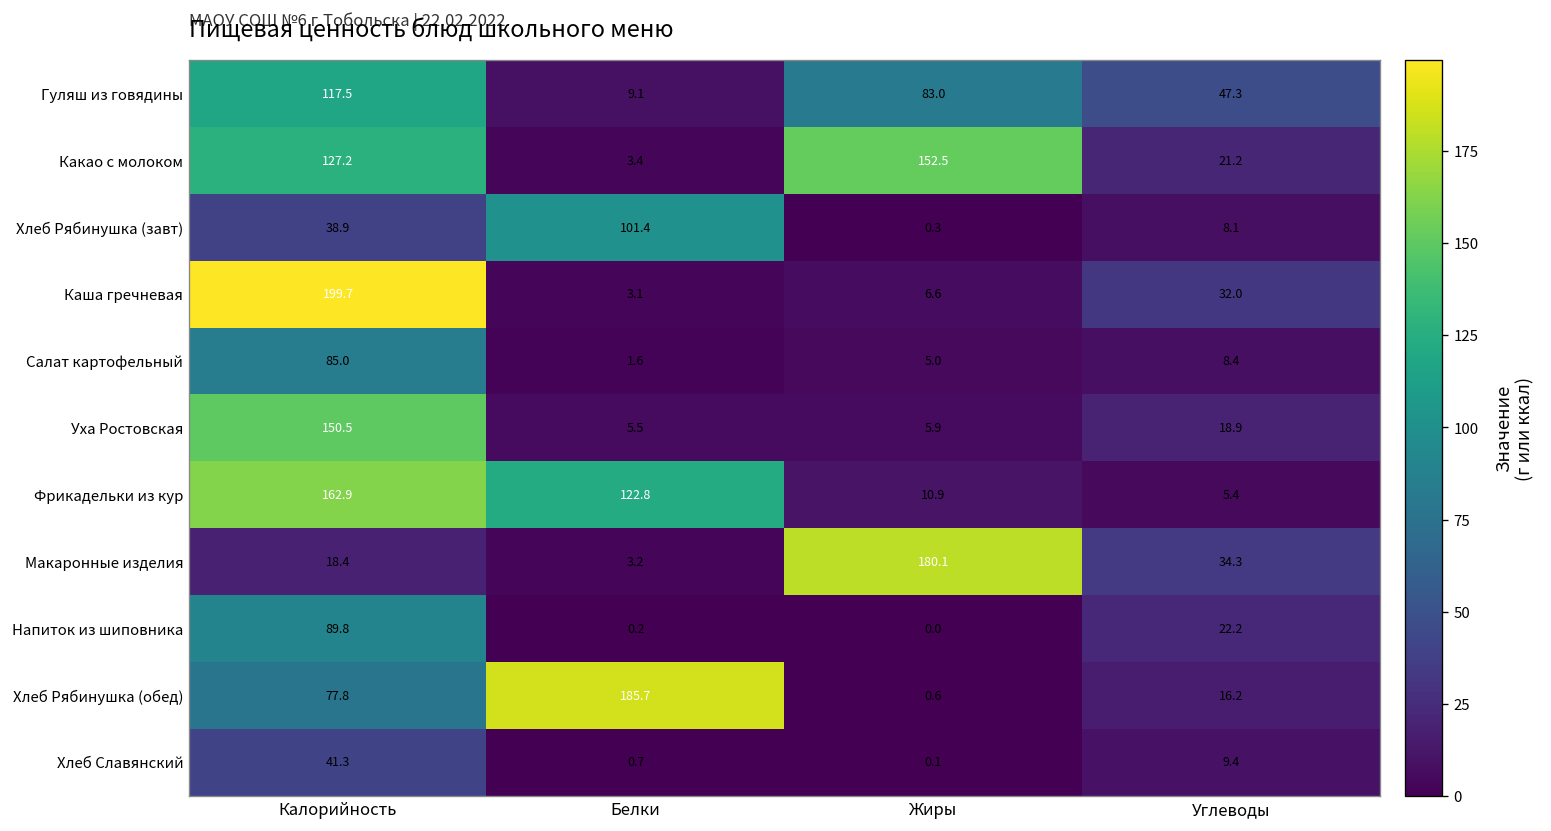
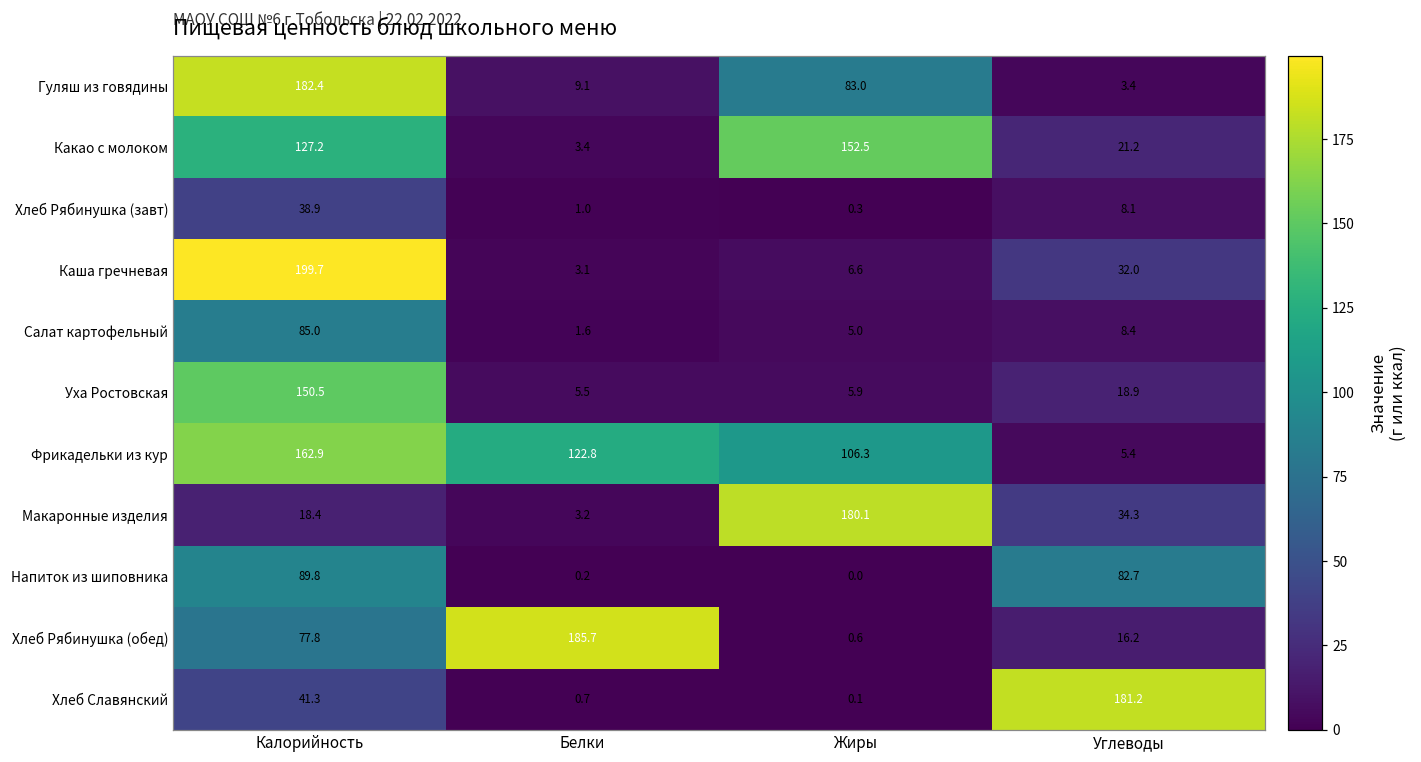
  {
    "Гуляш из говядины": {
-     "Калорийность": 117.5,
+     "Калорийность": 182.4,
      "Белки": 9.1,
      "Жиры": 83.0,
-     "Углеводы": 47.3
+     "Углеводы": 3.4
    },
    "Какао с молоком": {
      "Калорийность": 127.2,
      "Белки": 3.4,
      "Жиры": 152.5,
      "Углеводы": 21.2
    },
    "Хлеб Рябинушка (завт)": {
      "Калорийность": 38.9,
-     "Белки": 101.4,
+     "Белки": 1.0,
      "Жиры": 0.3,
      "Углеводы": 8.1
    },
    "Каша гречневая": {
      "Калорийность": 199.7,
      "Белки": 3.1,
      "Жиры": 6.6,
      "Углеводы": 32.0
    },
    "Салат картофельный": {
      "Калорийность": 85.0,
      "Белки": 1.6,
      "Жиры": 5.0,
      "Углеводы": 8.4
    },
    "Уха Ростовская": {
      "Калорийность": 150.5,
      "Белки": 5.5,
      "Жиры": 5.9,
      "Углеводы": 18.9
    },
    "Фрикадельки из кур": {
      "Калорийность": 162.9,
      "Белки": 122.8,
-     "Жиры": 10.9,
+     "Жиры": 106.3,
      "Углеводы": 5.4
    },
    "Макаронные изделия": {
      "Калорийность": 18.4,
      "Белки": 3.2,
      "Жиры": 180.1,
      "Углеводы": 34.3
    },
    "Напиток из шиповника": {
      "Калорийность": 89.8,
      "Белки": 0.2,
      "Жиры": 0.0,
-     "Углеводы": 22.2
+     "Углеводы": 82.7
    },
    "Хлеб Рябинушка (обед)": {
      "Калорийность": 77.8,
      "Белки": 185.7,
      "Жиры": 0.6,
      "Углеводы": 16.2
    },
    "Хлеб Славянский": {
      "Калорийность": 41.3,
      "Белки": 0.7,
      "Жиры": 0.1,
-     "Углеводы": 9.4
+     "Углеводы": 181.2
    }
  }
